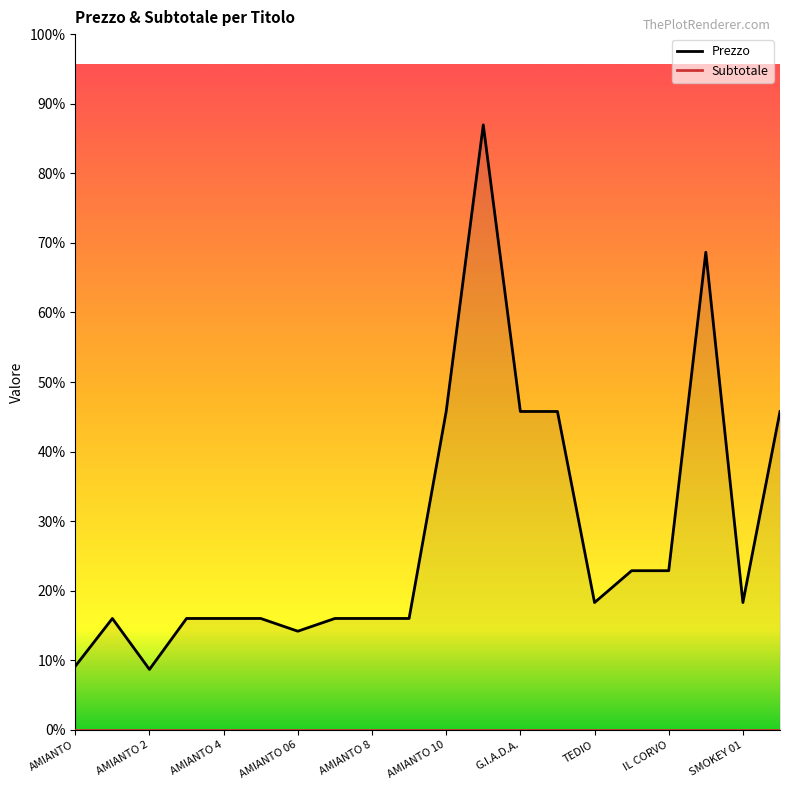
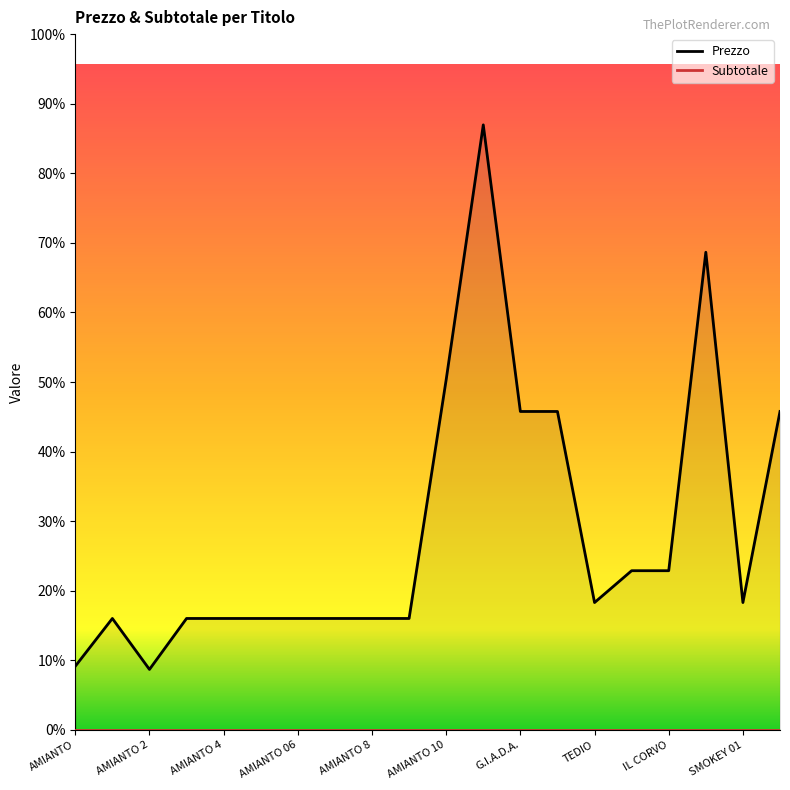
  {
    "Prezzo": {
      "AMIANTO": "9%",
      "AMIANTO 2": "9%",
      "AMIANTO 4": "16%",
-     "AMIANTO 06": "14%",
+     "AMIANTO 06": "16%",
      "AMIANTO 8": "16%",
-     "AMIANTO 10": "46%",
+     "AMIANTO 10": "50%",
      "G.I.A.D.A.": "46%",
      "TEDIO": "18%",
      "IL CORVO": "23%",
      "SMOKEY 01": "18%"
    },
    "Subtotale": {
      "AMIANTO": "0%",
      "AMIANTO 2": "0%",
      "AMIANTO 4": "0%",
      "AMIANTO 06": "0%",
      "AMIANTO 8": "0%",
      "AMIANTO 10": "0%",
      "G.I.A.D.A.": "0%",
      "TEDIO": "0%",
      "IL CORVO": "0%",
      "SMOKEY 01": "0%"
    }
  }
